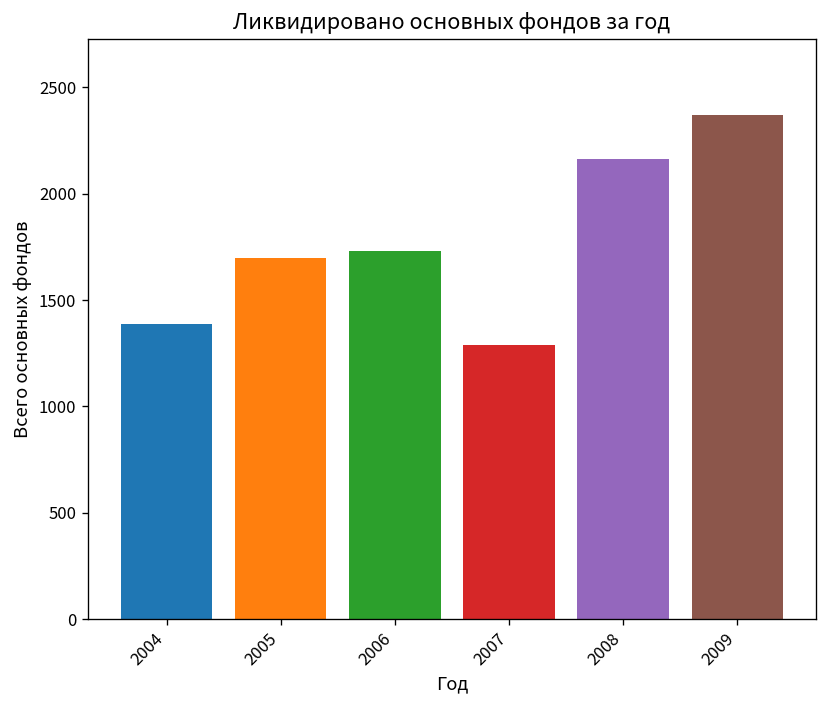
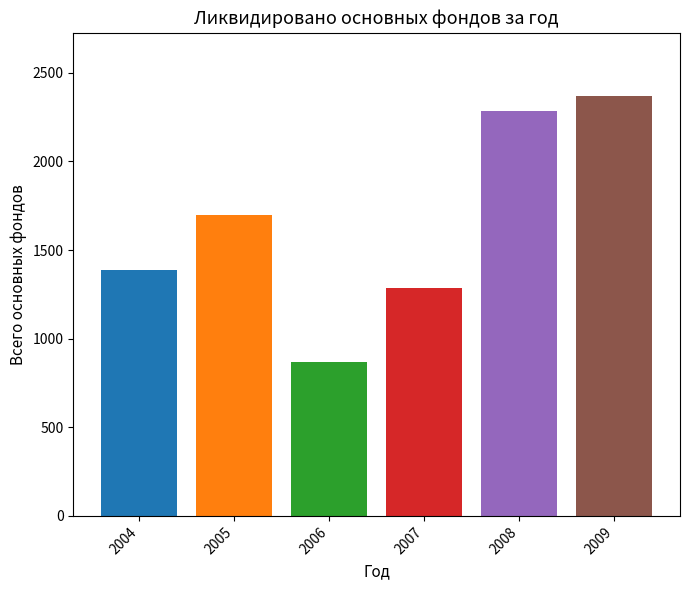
  {
    "2004": 1390,
    "2005": 1700,
-   "2006": 1730,
+   "2006": 870,
    "2007": 1290,
-   "2008": 2160,
+   "2008": 2280,
    "2009": 2370
  }
